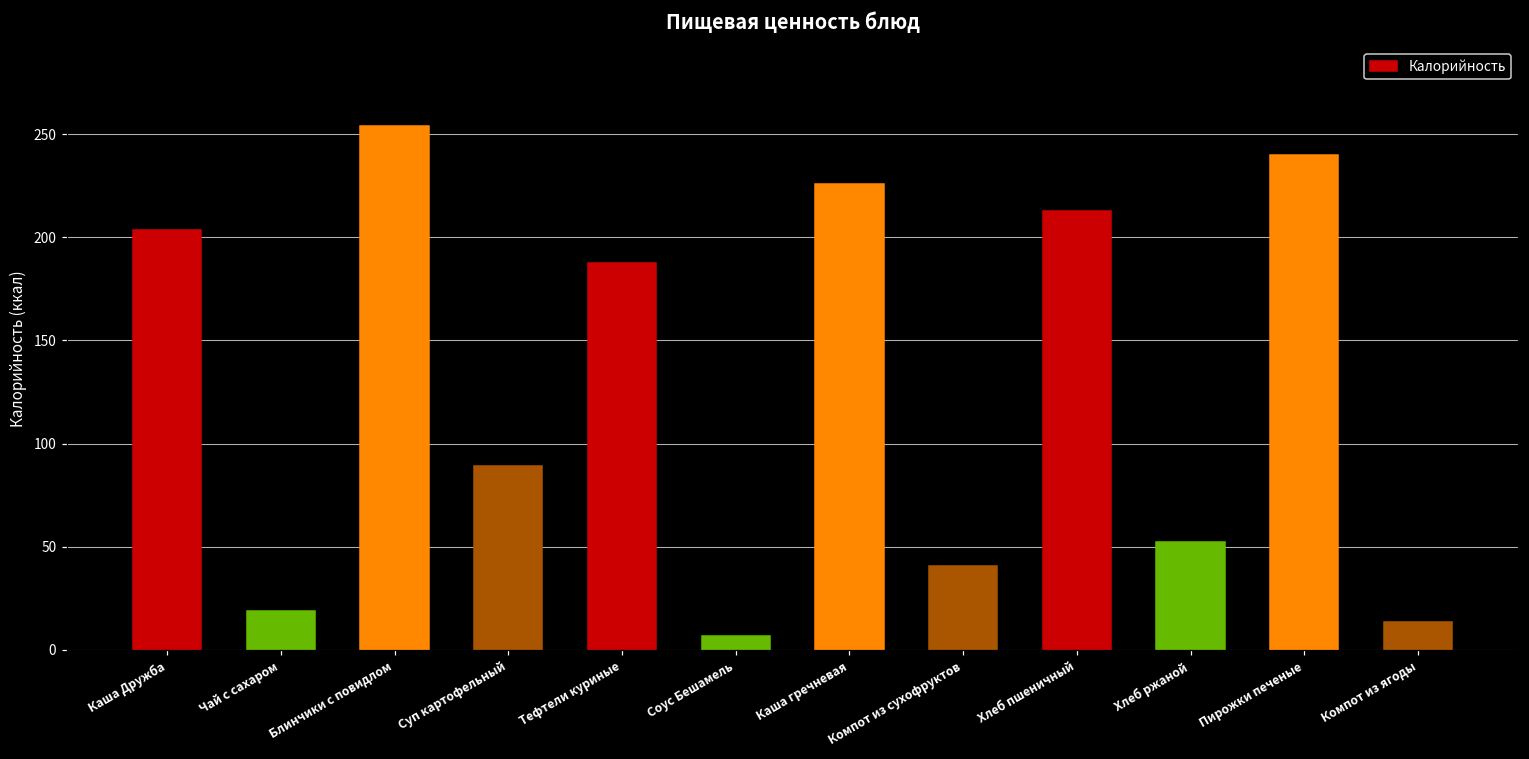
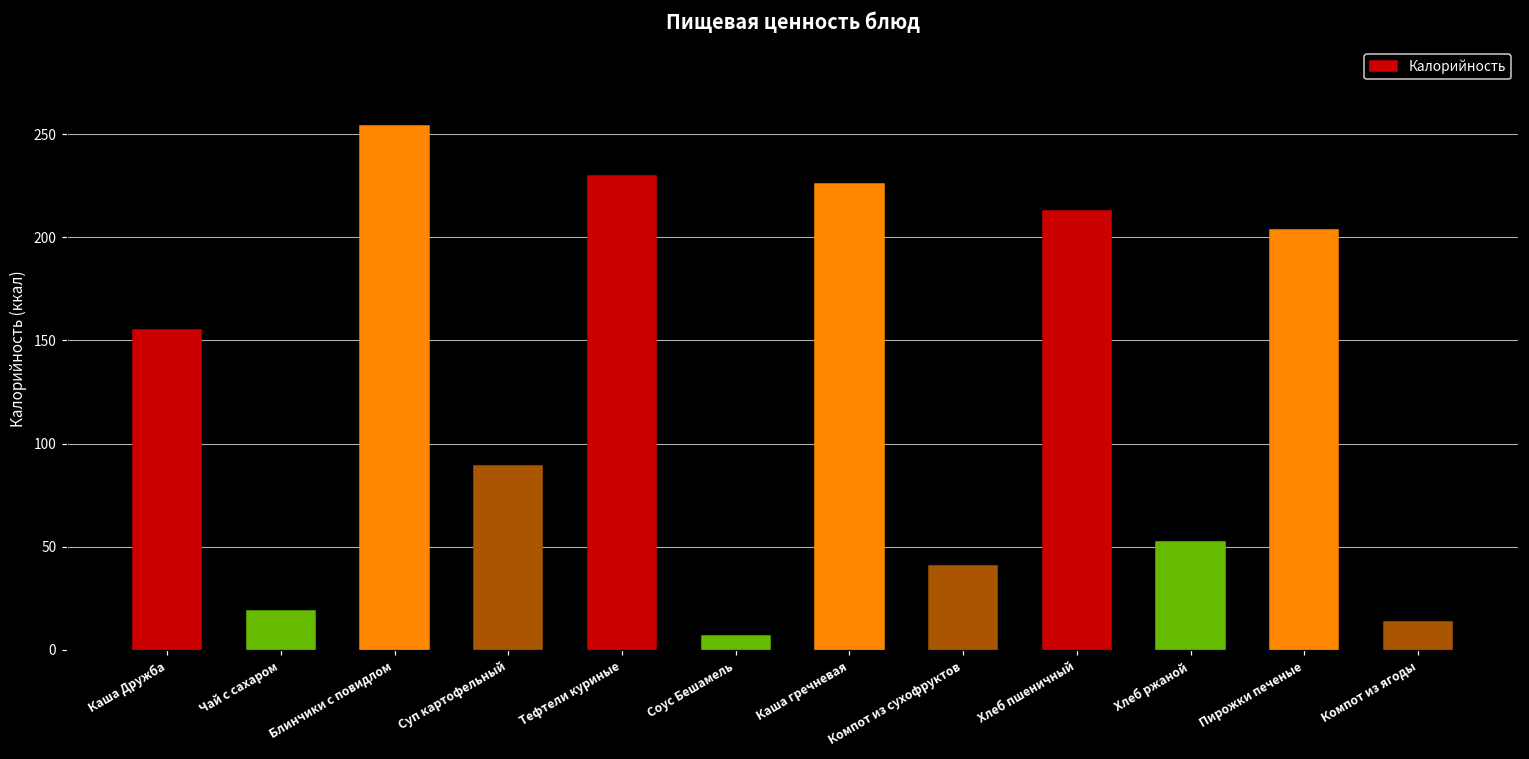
  {
-   "Каша Дружба": 204,
+   "Каша Дружба": 155,
    "Чай с сахаром": 19,
    "Блинчики с повидлом": 254,
    "Суп картофельный": 89,
-   "Тефтели куриные": 187,
+   "Тефтели куриные": 230,
    "Соус Бешамель": 7,
    "Каша гречневая": 226,
    "Компот из сухофруктов": 40,
    "Хлеб пшеничный": 213,
    "Хлеб ржаной": 52,
-   "Пирожки печеные": 240,
+   "Пирожки печеные": 204,
    "Компот из ягоды": 14
  }
